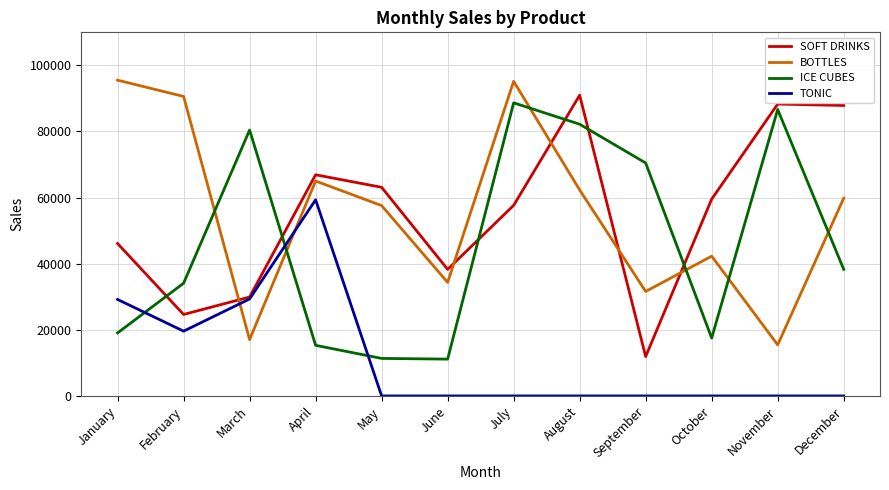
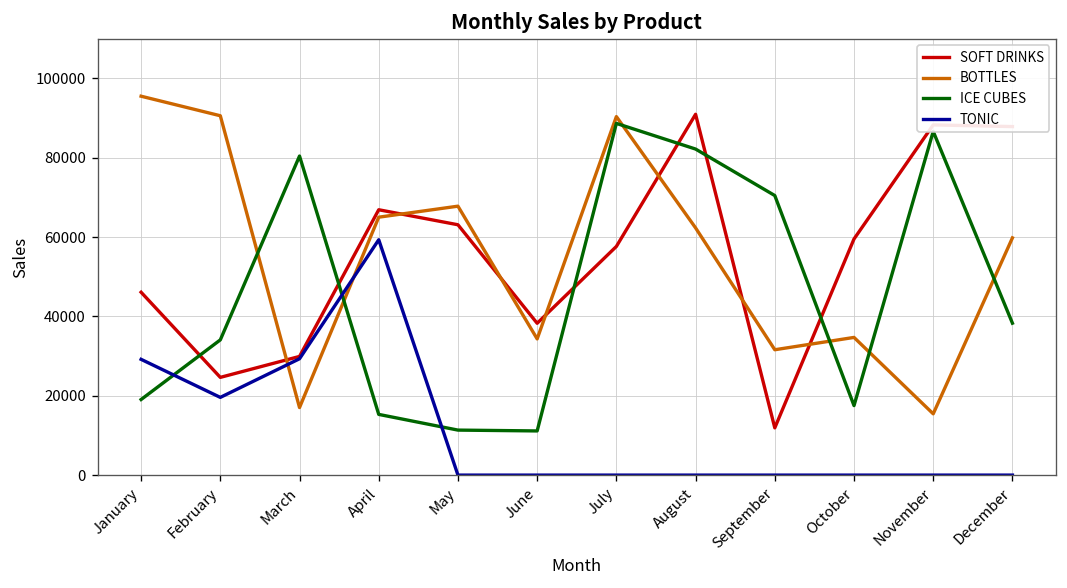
  {
    "SOFT DRINKS": {
      "January": 46000,
      "February": 25000,
      "April": 67000,
      "May": 63000,
      "June": 38000,
      "July": 58000,
      "August": 91000,
      "September": 12000,
      "October": 60000,
      "November": 88000,
      "December": 88000
    },
    "BOTTLES": {
      "January": 96000,
      "February": 91000,
      "March": 17000,
      "April": 65000,
-     "May": 58000,
+     "May": 68000,
      "June": 34000,
-     "July": 95000,
+     "July": 90000,
      "August": 62000,
      "September": 32000,
-     "October": 42000,
+     "October": 35000,
      "November": 15000,
      "December": 60000
    },
    "ICE CUBES": {
      "January": 19000,
      "February": 34000,
      "March": 80000,
      "April": 15000,
      "May": 11000,
      "June": 11000,
      "July": 89000,
      "August": 82000,
      "September": 70000,
      "October": 18000,
      "November": 87000,
      "December": 38000
    },
    "TONIC": {
      "January": 29000,
      "February": 20000,
      "April": 59000,
      "May": 0,
      "June": 0,
      "July": 0,
      "August": 0,
      "September": 0,
      "October": 0,
      "November": 0,
      "December": 0
    }
  }
